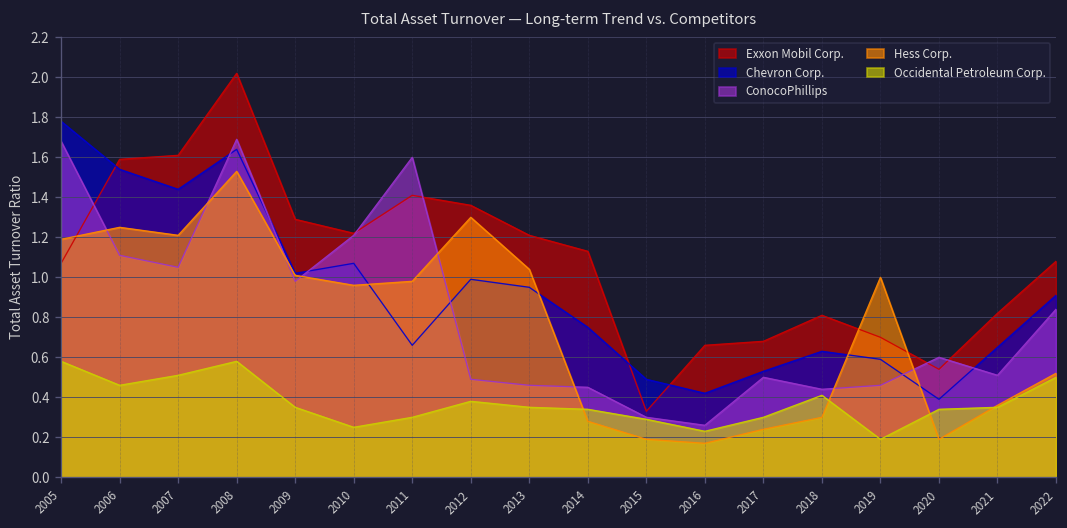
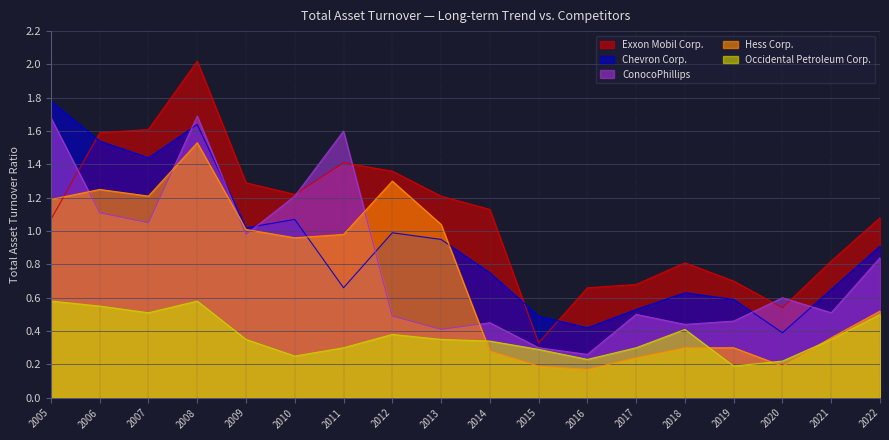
  {
    "Exxon Mobil Corp.": {
      "2005": 1.07,
      "2006": 1.59,
      "2007": 1.61,
      "2008": 2.02,
      "2009": 1.29,
      "2011": 1.41,
      "2012": 1.36,
      "2013": 1.21,
      "2014": 1.13,
      "2015": 0.33,
      "2016": 0.66,
      "2017": 0.68,
      "2018": 0.81,
      "2019": 0.70,
      "2020": 0.54,
      "2021": 0.82,
      "2022": 1.08
    },
    "Chevron Corp.": {
      "2005": 1.78,
      "2006": 1.54,
      "2007": 1.44,
      "2008": 1.64,
      "2010": 1.07,
      "2011": 0.66,
      "2012": 0.99,
      "2013": 0.95,
      "2014": 0.75,
      "2015": 0.49,
      "2016": 0.42,
      "2017": 0.53,
      "2018": 0.63,
      "2019": 0.59,
      "2020": 0.39,
      "2021": 0.65,
      "2022": 0.91
    },
    "ConocoPhillips": {
      "2005": 1.68,
      "2006": 1.11,
      "2007": 1.05,
      "2008": 1.69,
      "2009": 0.98,
      "2011": 1.60,
      "2012": 0.49,
-     "2013": 0.46,
+     "2013": 0.41,
      "2014": 0.45,
      "2016": 0.26,
      "2017": 0.50,
      "2018": 0.44,
      "2019": 0.46,
      "2020": 0.60,
      "2021": 0.51,
      "2022": 0.84
    },
    "Hess Corp.": {
      "2005": 1.2,
      "2006": 1.25,
      "2007": 1.2,
      "2008": 1.53,
      "2010": 0.96,
      "2011": 0.98,
      "2012": 1.3,
      "2013": 1.04,
      "2014": 0.28,
      "2015": 0.2,
      "2016": 0.17,
      "2017": 0.24,
      "2018": 0.3,
-     "2019": 1.0,
+     "2019": 0.3,
      "2020": 0.2,
      "2022": 0.52
    },
    "Occidental Petroleum Corp.": {
      "2005": 0.58,
-     "2006": 0.46,
+     "2006": 0.55,
      "2007": 0.51,
      "2008": 0.58,
      "2009": 0.35,
      "2010": 0.25,
      "2011": 0.30,
      "2012": 0.38,
      "2013": 0.35,
      "2014": 0.34,
      "2016": 0.23,
      "2017": 0.30,
      "2018": 0.41,
      "2019": 0.19,
-     "2020": 0.34,
+     "2020": 0.22,
      "2022": 0.50
    }
  }
